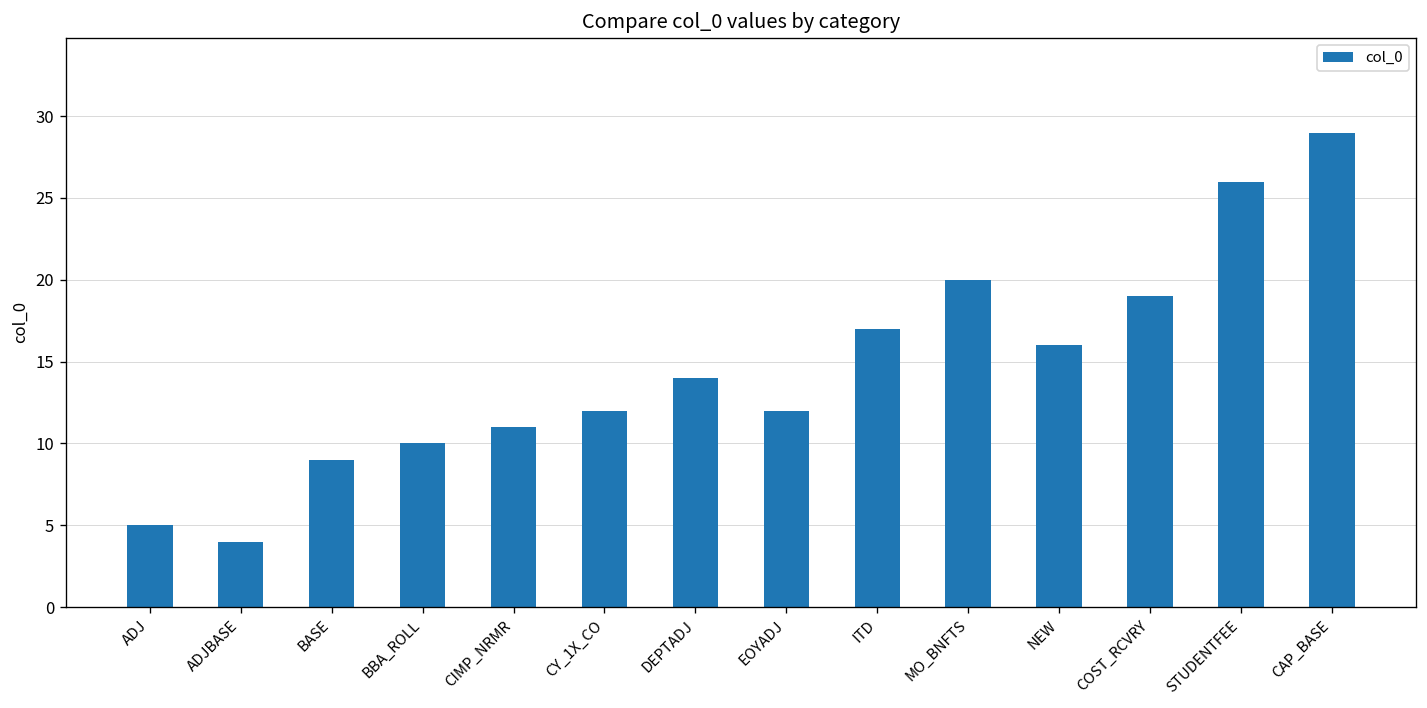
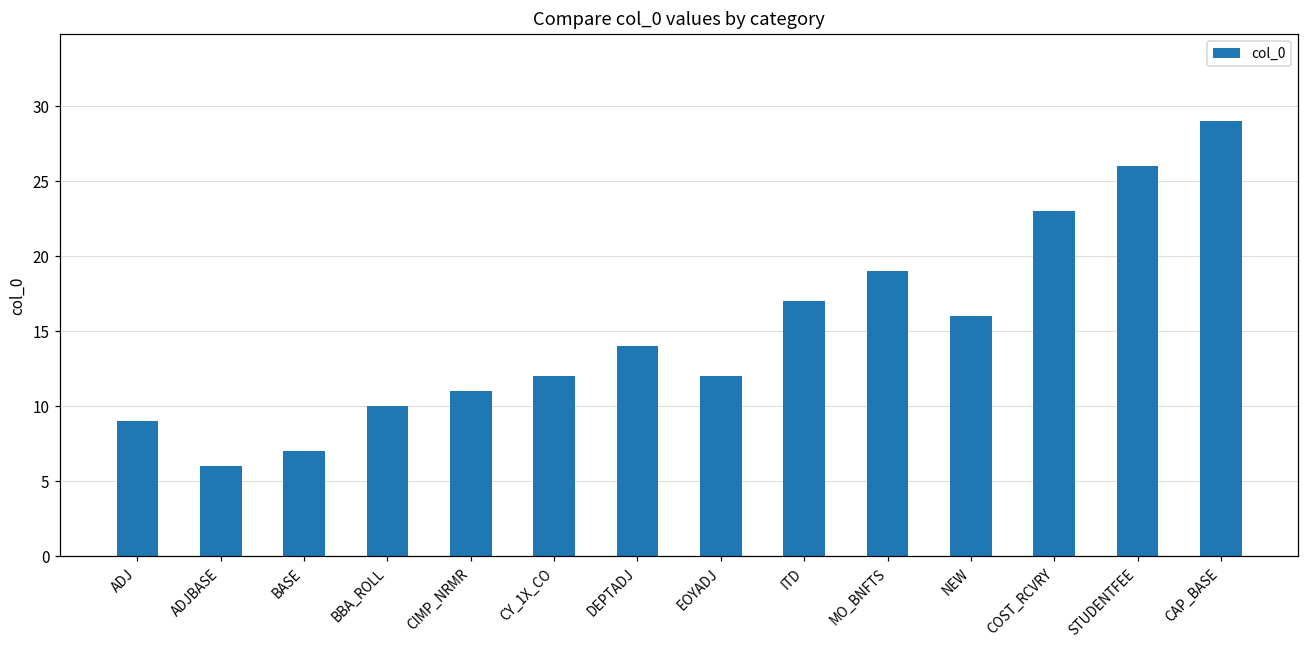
  {
-   "ADJ": 5,
-   "ADJBASE": 4,
-   "BASE": 9,
+   "ADJ": 9,
+   "ADJBASE": 6,
+   "BASE": 7,
    "BBA_ROLL": 10,
    "CIMP_NRMR": 11,
    "CY_1X_CO": 12,
    "DEPTADJ": 14,
    "EOYADJ": 12,
    "ITD": 17,
-   "MO_BNFTS": 20,
+   "MO_BNFTS": 19,
    "NEW": 16,
-   "COST_RCVRY": 19,
+   "COST_RCVRY": 23,
    "STUDENTFEE": 26,
    "CAP_BASE": 29
  }
